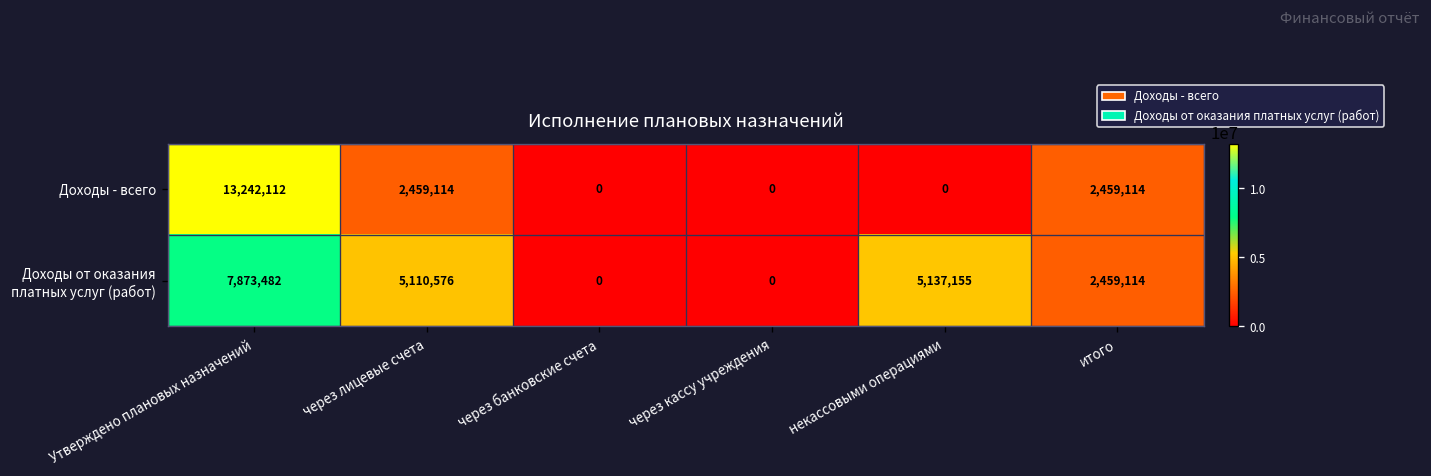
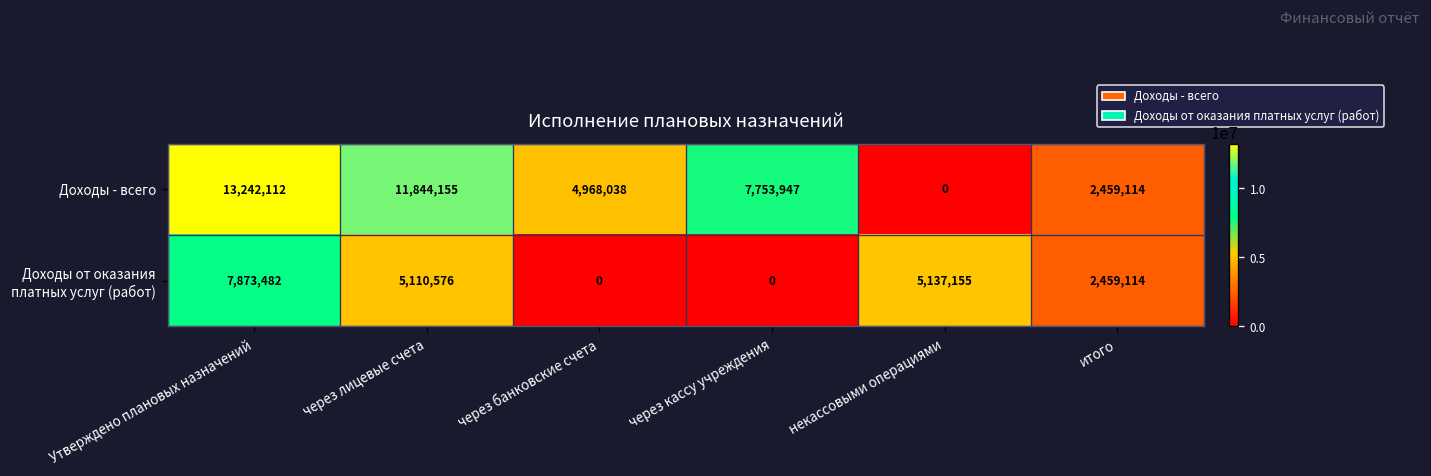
  {
    "Доходы - всего": {
      "Утверждено плановых назначений": "13,242,112",
-     "через лицевые счета": "2,459,114",
-     "через банковские счета": "0",
-     "через кассу учреждения": "0",
+     "через лицевые счета": "11,844,155",
+     "через банковские счета": "4,968,038",
+     "через кассу учреждения": "7,753,947",
      "некассовыми операциями": "0",
      "итого": "2,459,114"
    },
    "Доходы от оказания платных услуг (работ)": {
      "Утверждено плановых назначений": "7,873,482",
      "через лицевые счета": "5,110,576",
      "через банковские счета": "0",
      "через кассу учреждения": "0",
      "некассовыми операциями": "5,137,155",
      "итого": "2,459,114"
    }
  }
